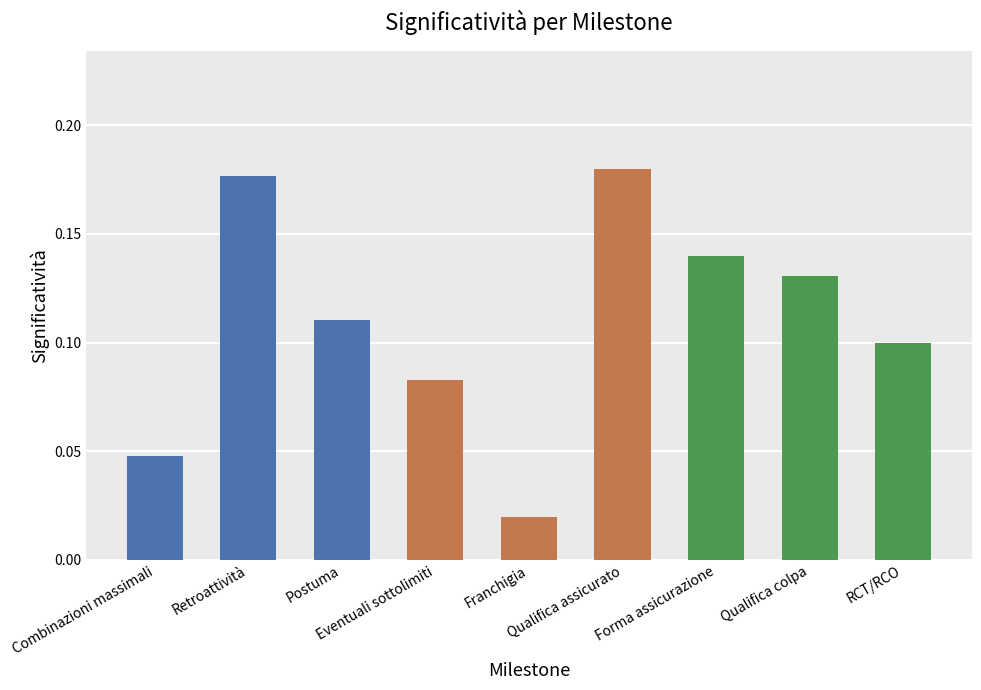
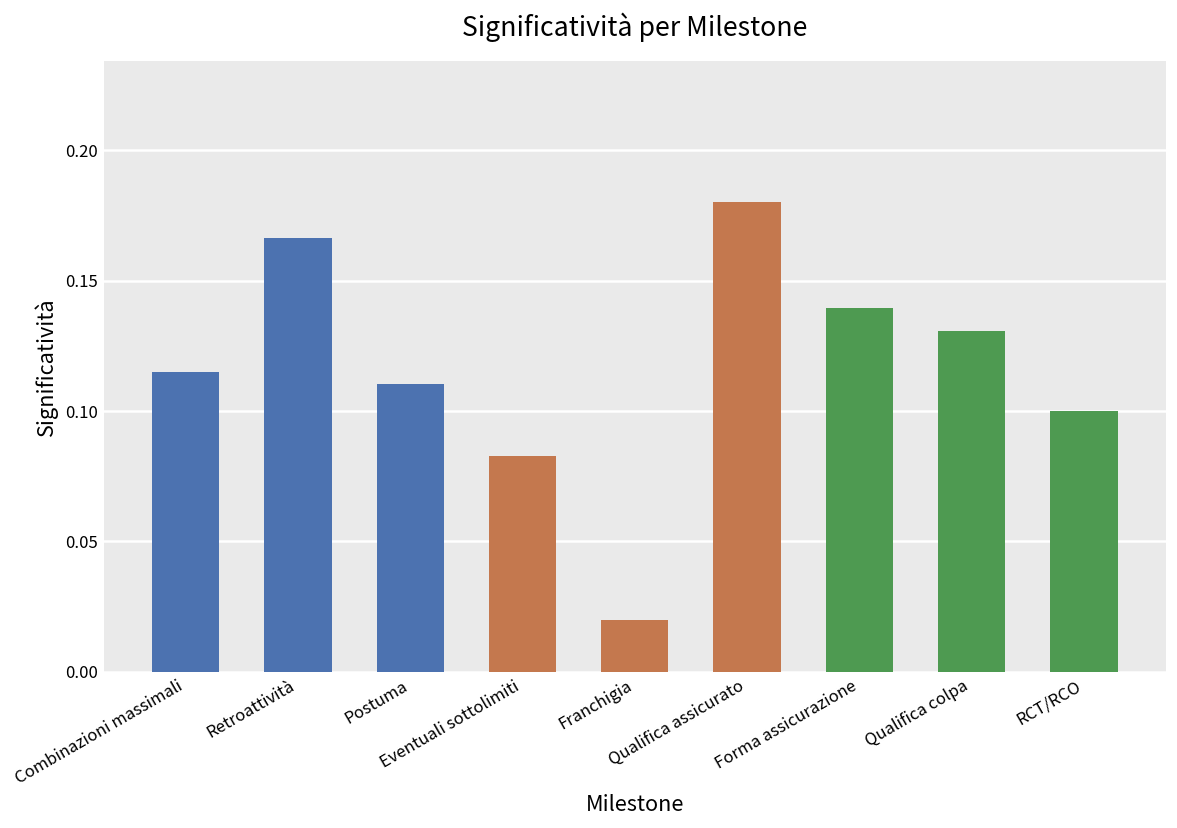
  {
-   "Combinazioni massimali": 0.048,
-   "Retroattività": 0.176,
+   "Combinazioni massimali": 0.115,
+   "Retroattività": 0.167,
    "Postuma": 0.110,
    "Eventuali sottolimiti": 0.083,
    "Franchigia": 0.020,
    "Qualifica assicurato": 0.180,
    "Forma assicurazione": 0.140,
    "Qualifica colpa": 0.131,
    "RCT/RCO": 0.100
  }
